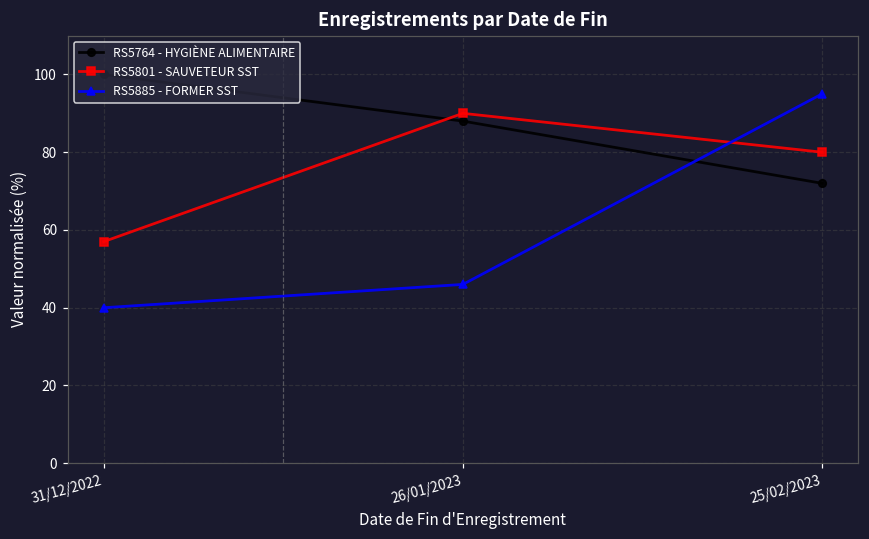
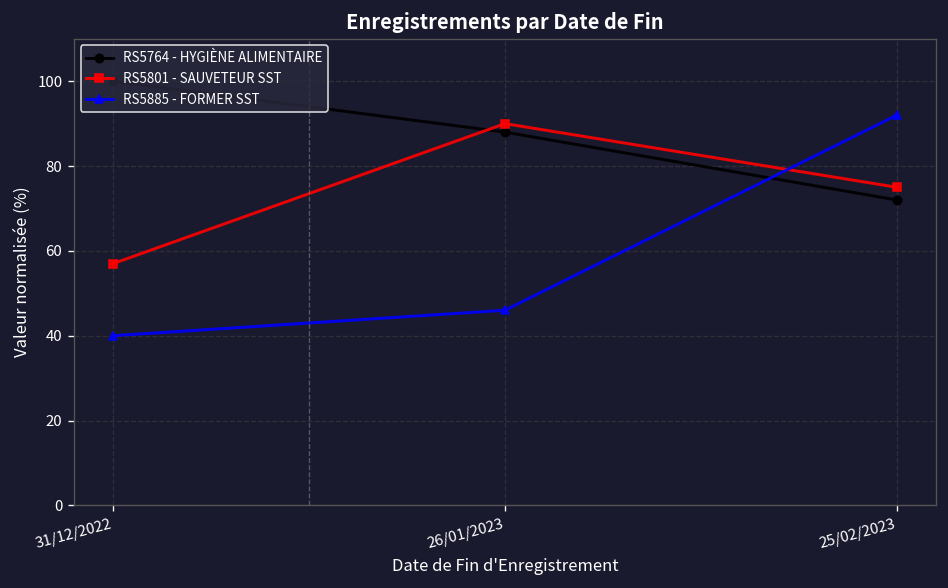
  {
    "RS5764 - HYGIÈNE ALIMENTAIRE": {
      "26/01/2023": 88,
      "25/02/2023": 72
    },
    "RS5801 - SAUVETEUR SST": {
      "31/12/2022": 57,
      "26/01/2023": 90,
-     "25/02/2023": 80
+     "25/02/2023": 75
    },
    "RS5885 - FORMER SST": {
      "31/12/2022": 40,
      "26/01/2023": 46,
-     "25/02/2023": 95
+     "25/02/2023": 92
    }
  }
